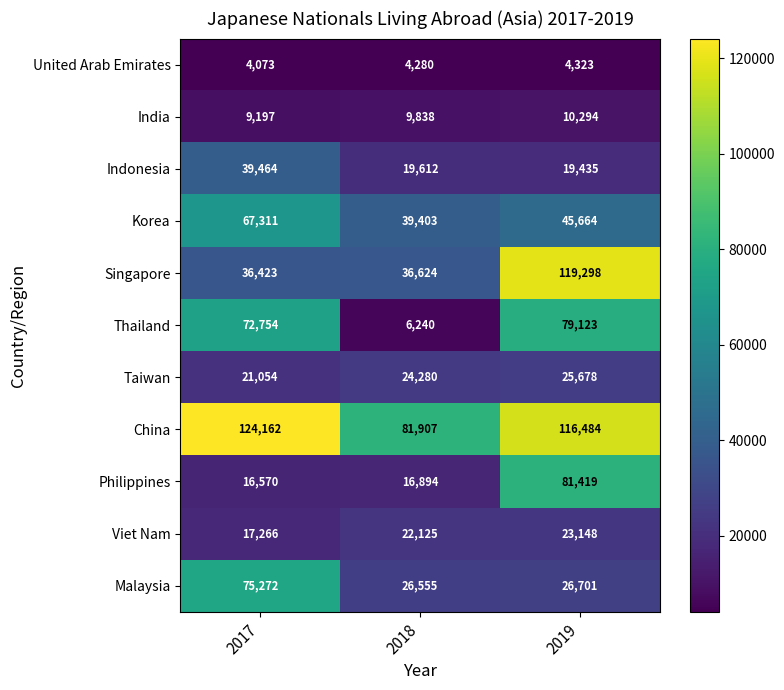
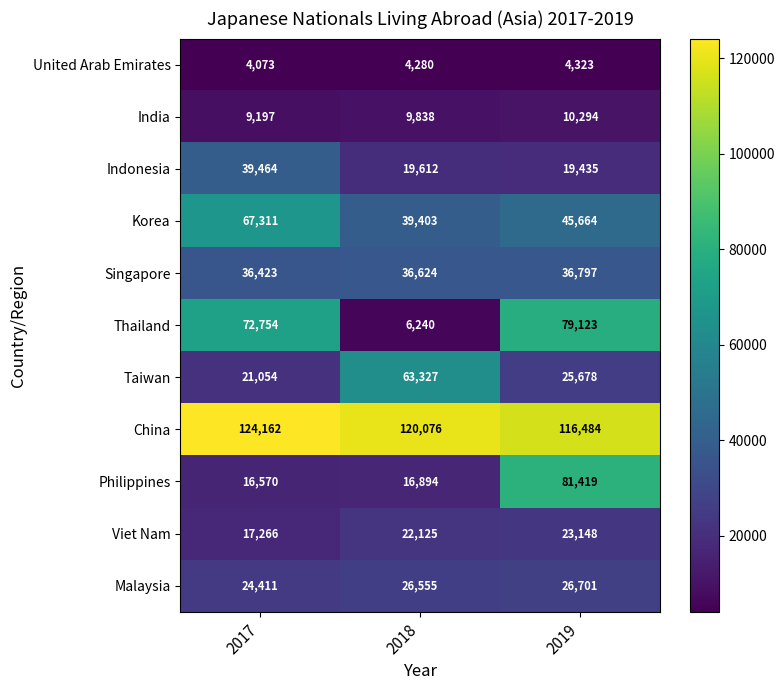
  {
    "United Arab Emirates": {
      "2017": "4,073",
      "2018": "4,280",
      "2019": "4,323"
    },
    "India": {
      "2017": "9,197",
      "2018": "9,838",
      "2019": "10,294"
    },
    "Indonesia": {
      "2017": "39,464",
      "2018": "19,612",
      "2019": "19,435"
    },
    "Korea": {
      "2017": "67,311",
      "2018": "39,403",
      "2019": "45,664"
    },
    "Singapore": {
      "2017": "36,423",
      "2018": "36,624",
-     "2019": "119,298"
+     "2019": "36,797"
    },
    "Thailand": {
      "2017": "72,754",
      "2018": "6,240",
      "2019": "79,123"
    },
    "Taiwan": {
      "2017": "21,054",
-     "2018": "24,280",
+     "2018": "63,327",
      "2019": "25,678"
    },
    "China": {
      "2017": "124,162",
-     "2018": "81,907",
+     "2018": "120,076",
      "2019": "116,484"
    },
    "Philippines": {
      "2017": "16,570",
      "2018": "16,894",
      "2019": "81,419"
    },
    "Viet Nam": {
      "2017": "17,266",
      "2018": "22,125",
      "2019": "23,148"
    },
    "Malaysia": {
-     "2017": "75,272",
+     "2017": "24,411",
      "2018": "26,555",
      "2019": "26,701"
    }
  }
